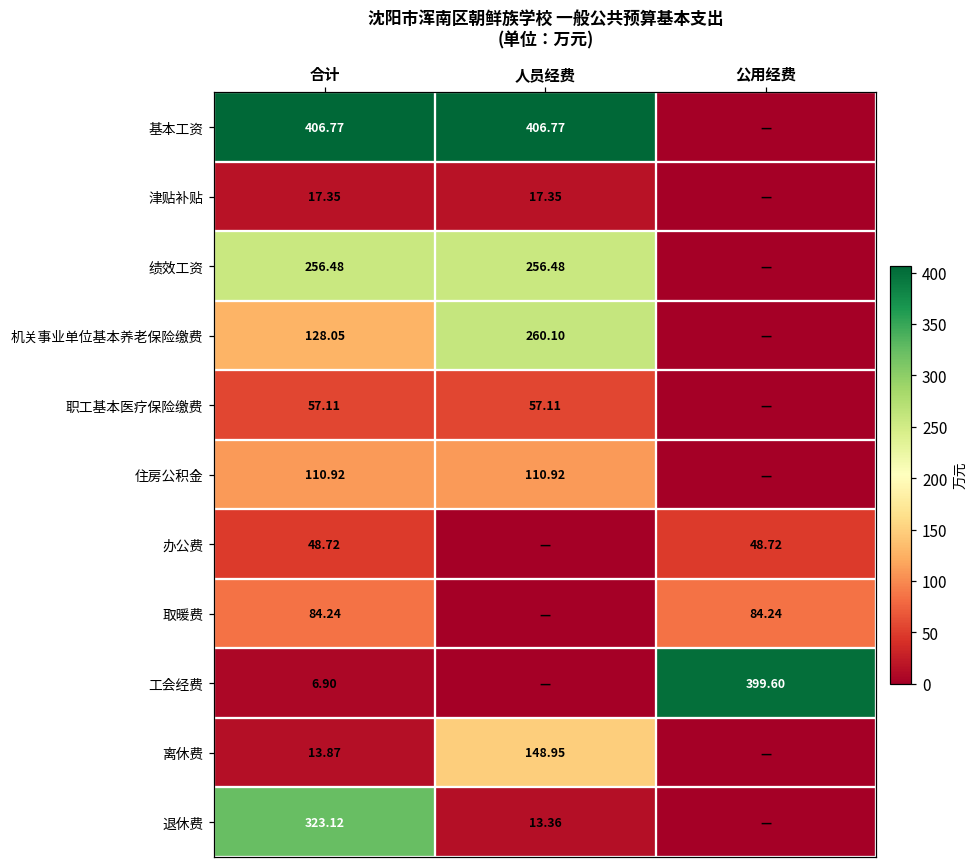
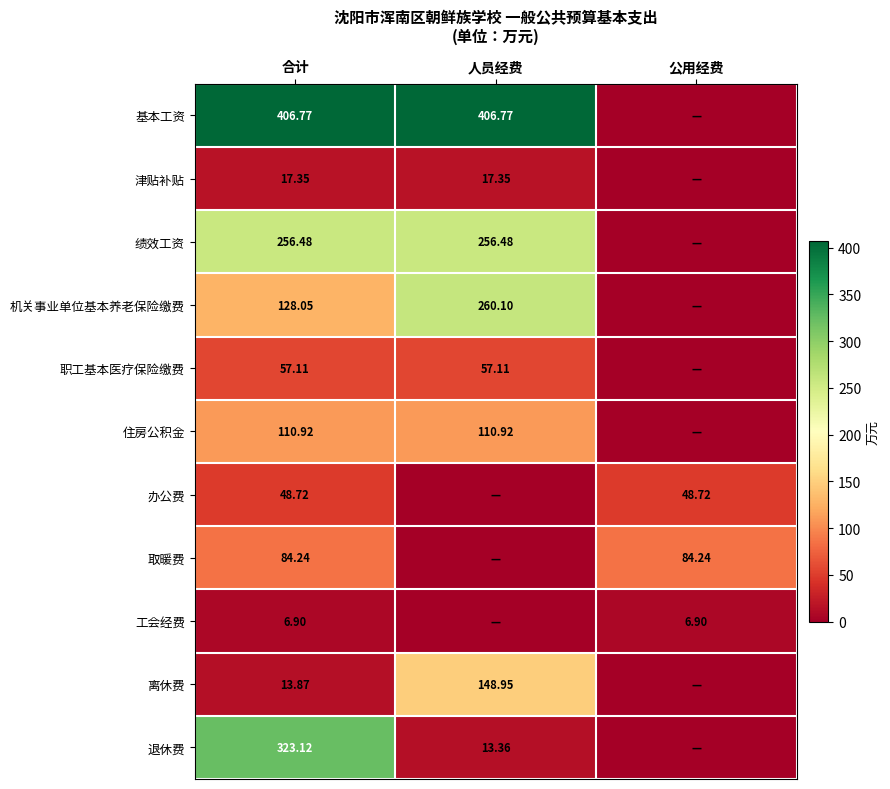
  {
    "基本工资": {
      "合计": 406.77,
      "人员经费": 406.77
    },
    "津贴补贴": {
      "合计": 17.35,
      "人员经费": 17.35
    },
    "绩效工资": {
      "合计": 256.48,
      "人员经费": 256.48
    },
    "机关事业单位基本养老保险缴费": {
      "合计": 128.05,
      "人员经费": 260.10
    },
    "职工基本医疗保险缴费": {
      "合计": 57.11,
      "人员经费": 57.11
    },
    "住房公积金": {
      "合计": 110.92,
      "人员经费": 110.92
    },
    "办公费": {
      "合计": 48.72,
      "公用经费": 48.72
    },
    "取暖费": {
      "合计": 84.24,
      "公用经费": 84.24
    },
    "工会经费": {
      "合计": 6.90,
-     "公用经费": 399.60
+     "公用经费": 6.90
    },
    "离休费": {
      "合计": 13.87,
      "人员经费": 148.95
    },
    "退休费": {
      "合计": 323.12,
      "人员经费": 13.36
    }
  }
